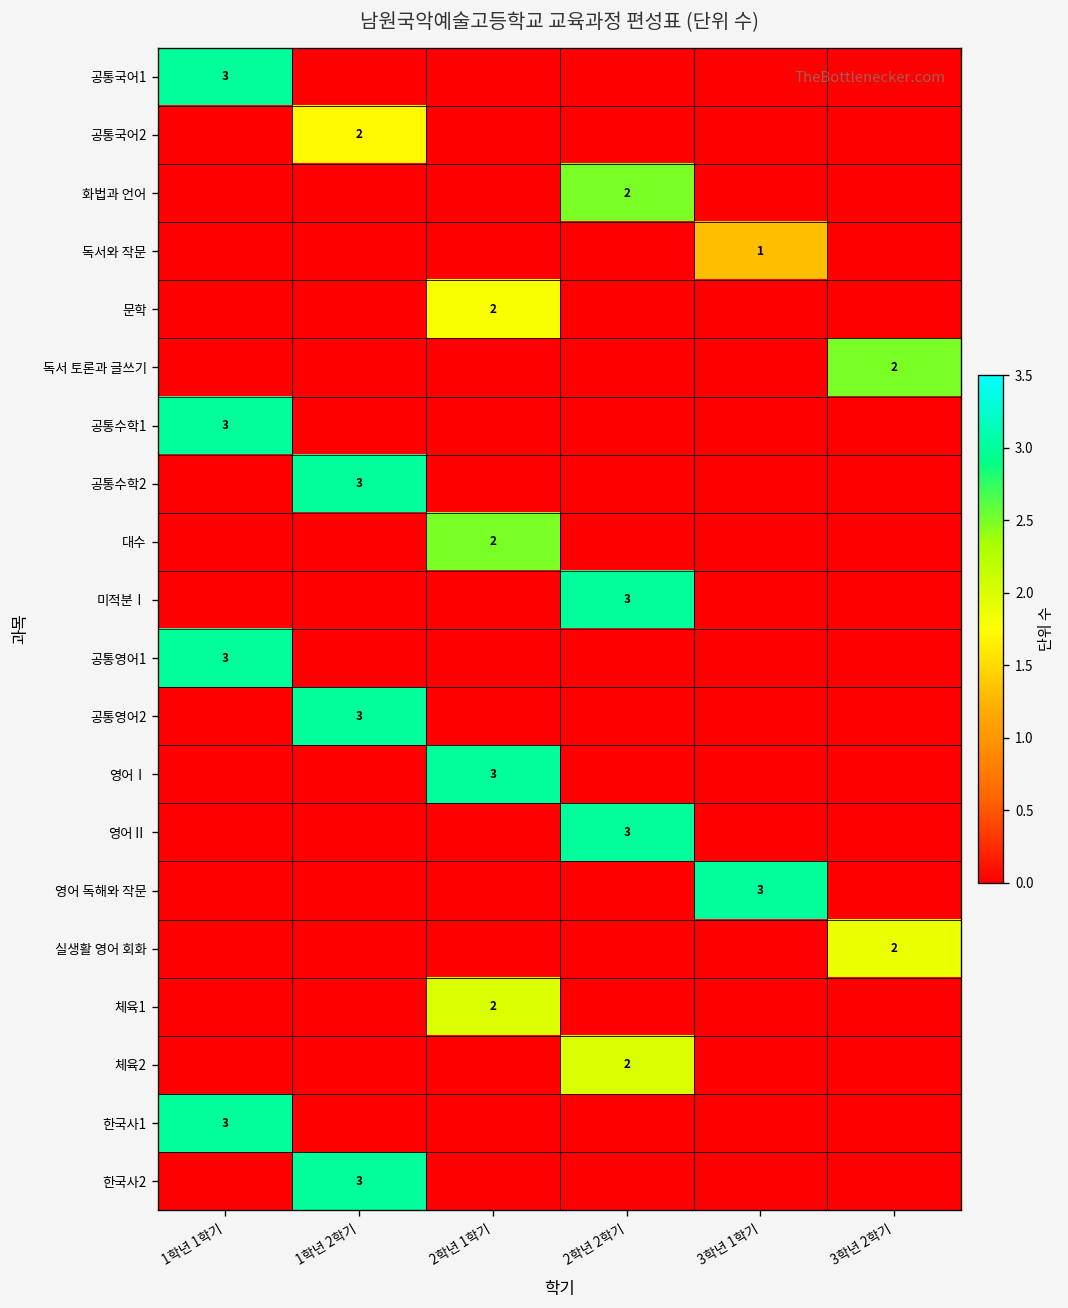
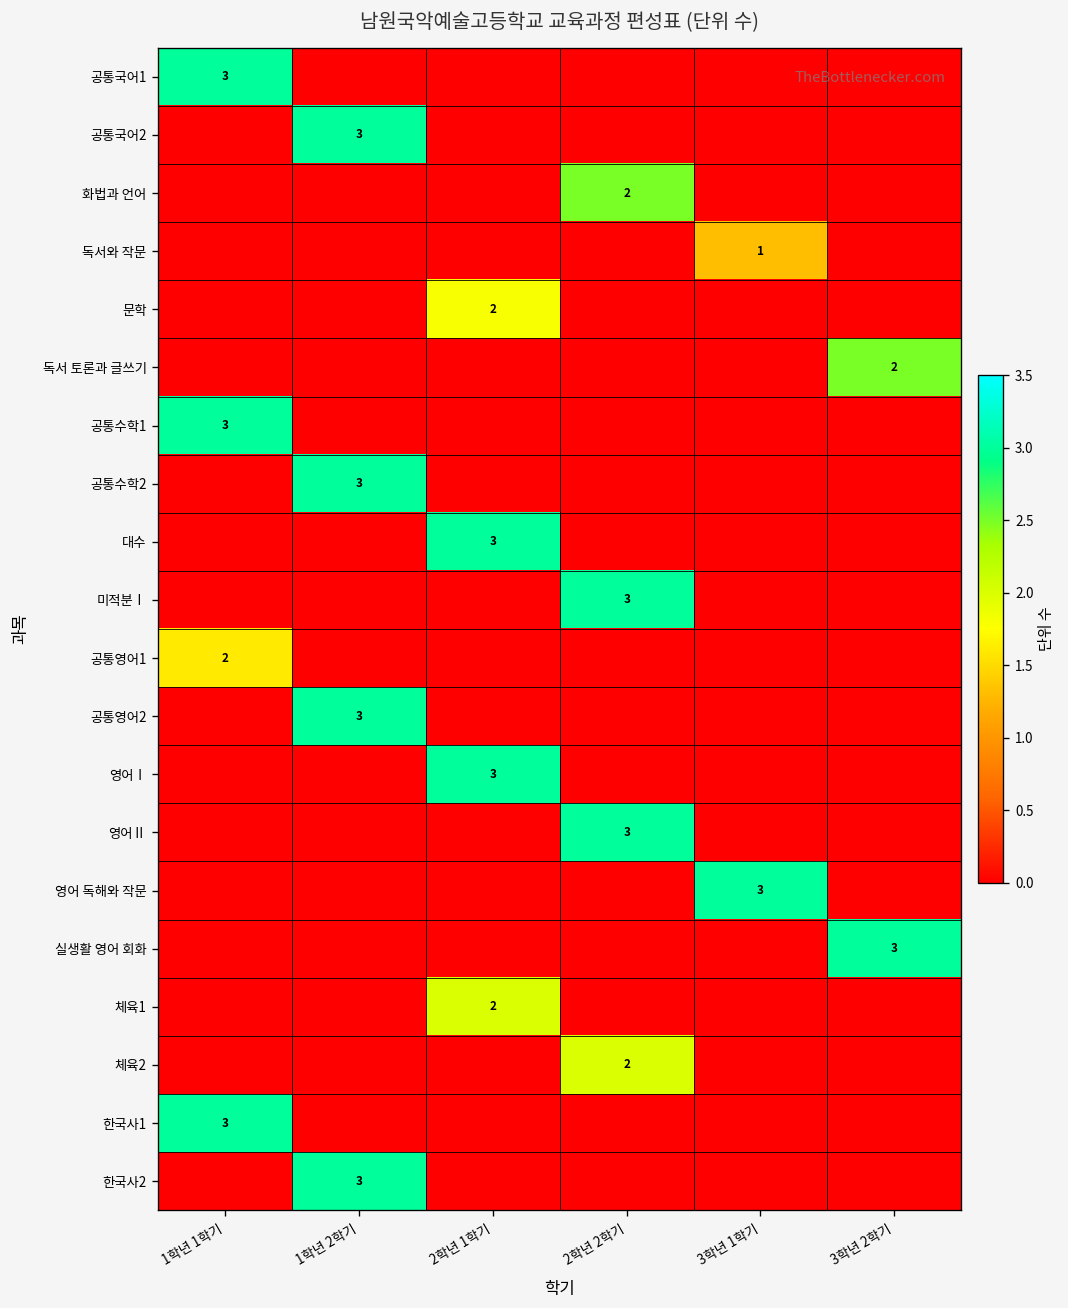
  {
    "공통국어1": {
      "1학년 1학기": 3
    },
    "공통국어2": {
-     "1학년 2학기": 2
+     "1학년 2학기": 3
    },
    "화법과 언어": {
      "2학년 2학기": 2
    },
    "독서와 작문": {
      "3학년 1학기": 1
    },
    "문학": {
      "2학년 1학기": 2
    },
    "독서 토론과 글쓰기": {
      "3학년 2학기": 2
    },
    "공통수학1": {
      "1학년 1학기": 3
    },
    "공통수학2": {
      "1학년 2학기": 3
    },
    "대수": {
-     "2학년 1학기": 2
+     "2학년 1학기": 3
    },
    "미적분Ⅰ": {
      "2학년 2학기": 3
    },
    "공통영어1": {
-     "1학년 1학기": 3
+     "1학년 1학기": 2
    },
    "공통영어2": {
      "1학년 2학기": 3
    },
    "영어Ⅰ": {
      "2학년 1학기": 3
    },
    "영어Ⅱ": {
      "2학년 2학기": 3
    },
    "영어 독해와 작문": {
      "3학년 1학기": 3
    },
    "실생활 영어 회화": {
-     "3학년 2학기": 2
+     "3학년 2학기": 3
    },
    "체육1": {
      "2학년 1학기": 2
    },
    "체육2": {
      "2학년 2학기": 2
    },
    "한국사1": {
      "1학년 1학기": 3
    },
    "한국사2": {
      "1학년 2학기": 3
    }
  }
